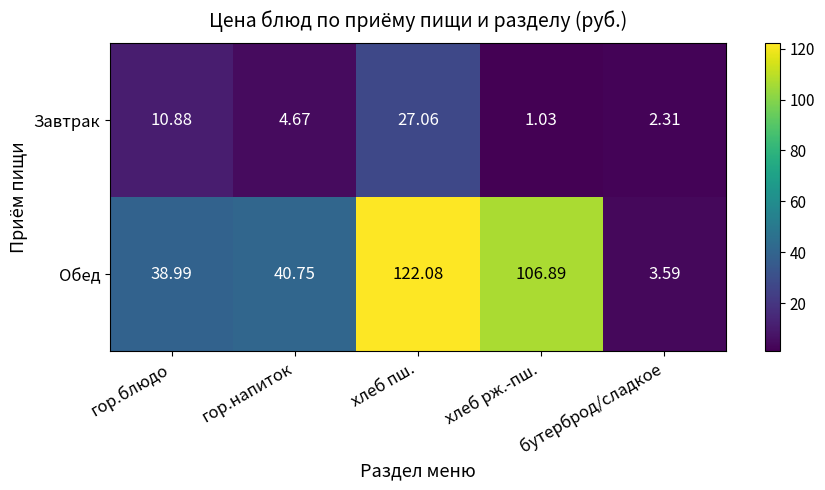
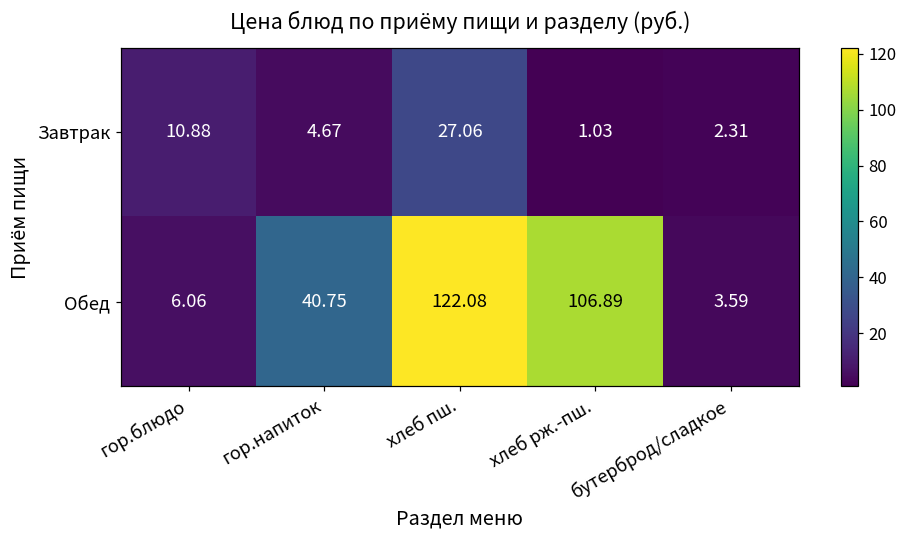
  {
    "Завтрак": {
      "гор.блюдо": 10.88,
      "гор.напиток": 4.67,
      "хлеб пш.": 27.06,
      "хлеб рж.-пш.": 1.03,
      "бутерброд/сладкое": 2.31
    },
    "Обед": {
-     "гор.блюдо": 38.99,
+     "гор.блюдо": 6.06,
      "гор.напиток": 40.75,
      "хлеб пш.": 122.08,
      "хлеб рж.-пш.": 106.89,
      "бутерброд/сладкое": 3.59
    }
  }
